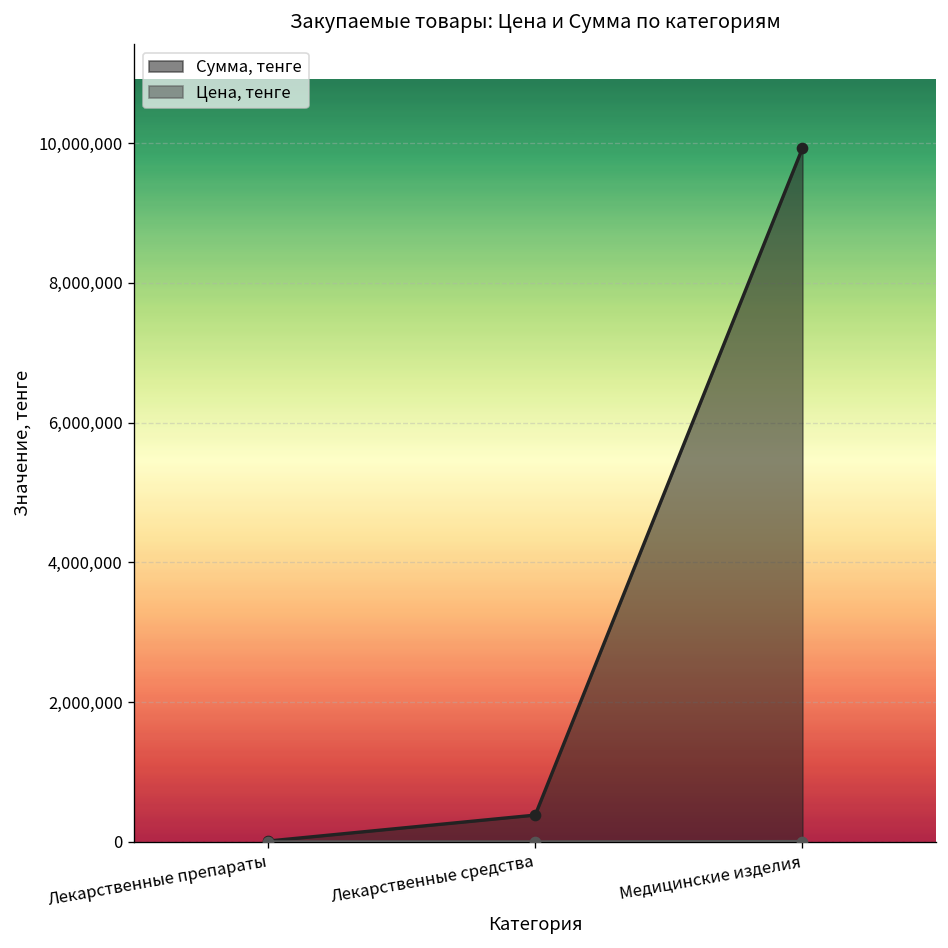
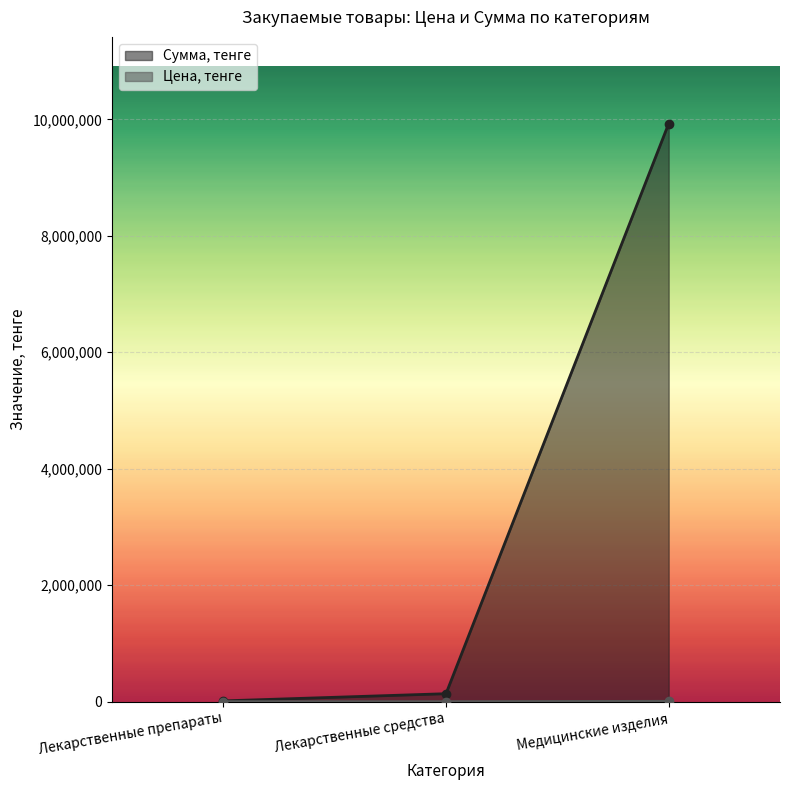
  {
    "Сумма, тенге": {
-     "Лекарственные средства": "400,000",
+     "Лекарственные средства": "100,000",
      "Медицинские изделия": "9,900,000"
    },
    "Цена, тенге": {
      "Лекарственные средства": "0",
      "Медицинские изделия": "0"
    }
  }
